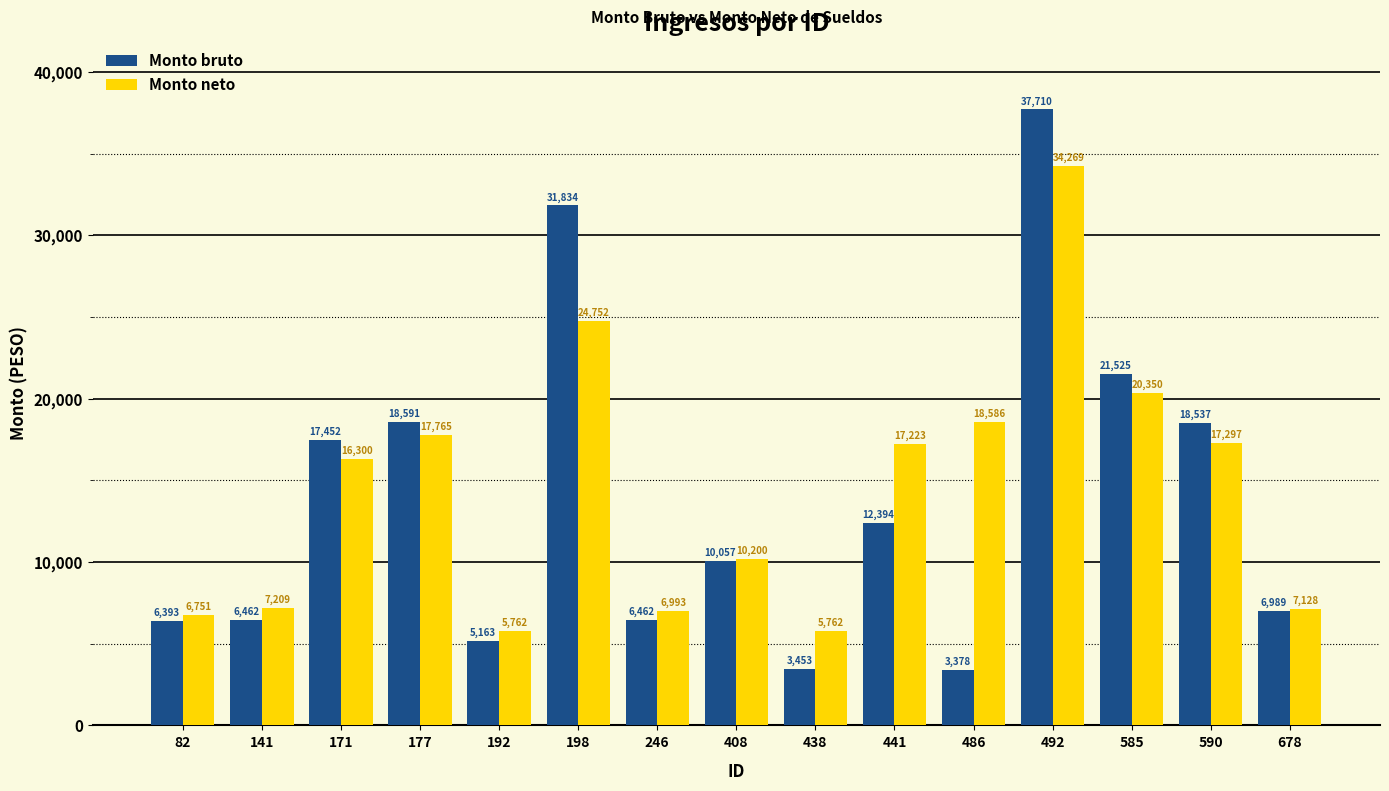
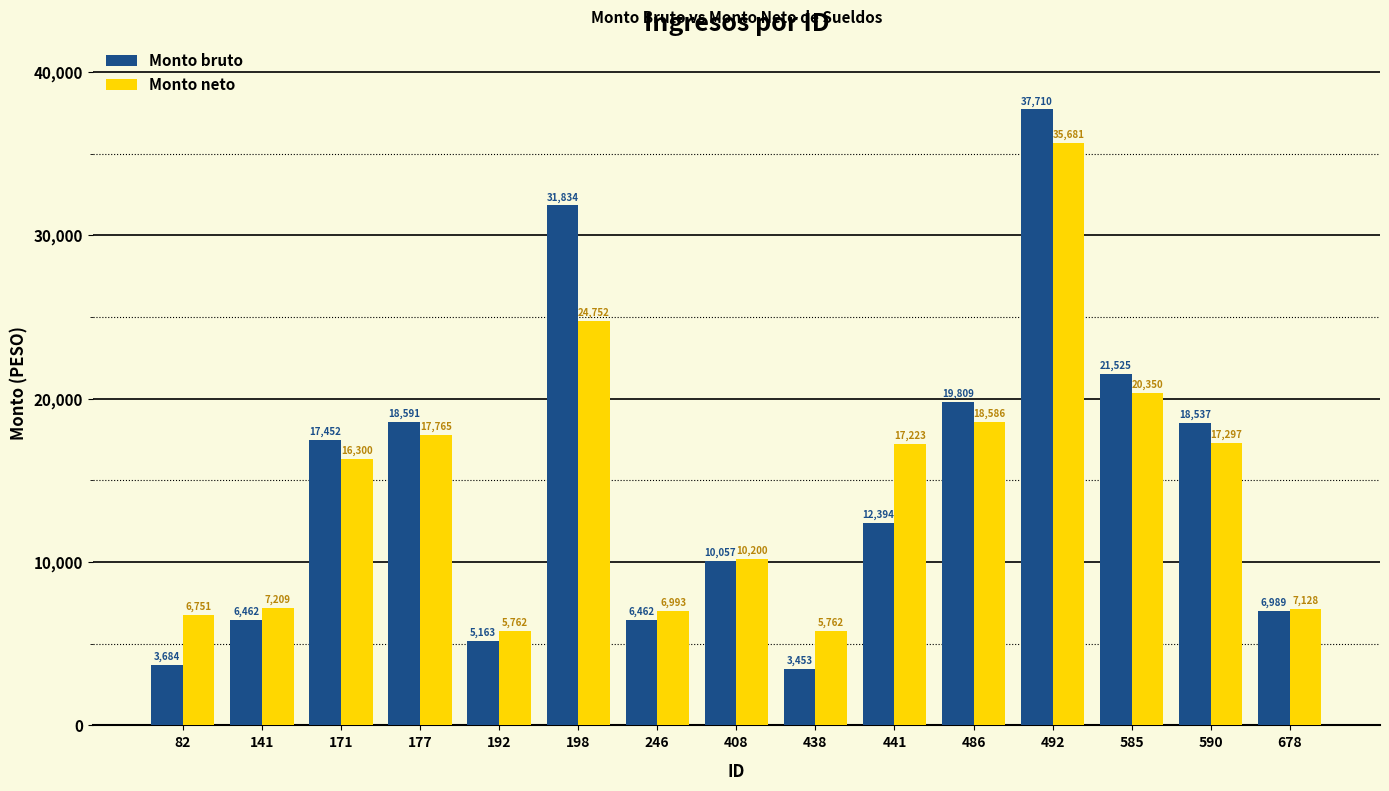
  {
    "Monto bruto": {
-     "82": "6,393",
+     "82": "3,684",
      "171": "17,452",
      "177": "18,591",
      "192": "5,163",
      "408": "10,057",
-     "486": "3,378",
+     "486": "19,809",
      "492": "37,710",
      "590": "18,537",
      "678": "6,989"
    },
    "Monto neto": {
      "82": "6,751",
      "141": "7,209",
      "171": "16,300",
      "177": "17,765",
      "192": "5,762",
      "198": "24,752",
      "246": "6,993",
      "408": "10,200",
      "438": "5,762",
      "441": "17,223",
      "486": "18,586",
-     "492": "34,269",
+     "492": "35,681",
      "585": "20,350",
      "590": "17,297",
      "678": "7,128"
    }
  }
